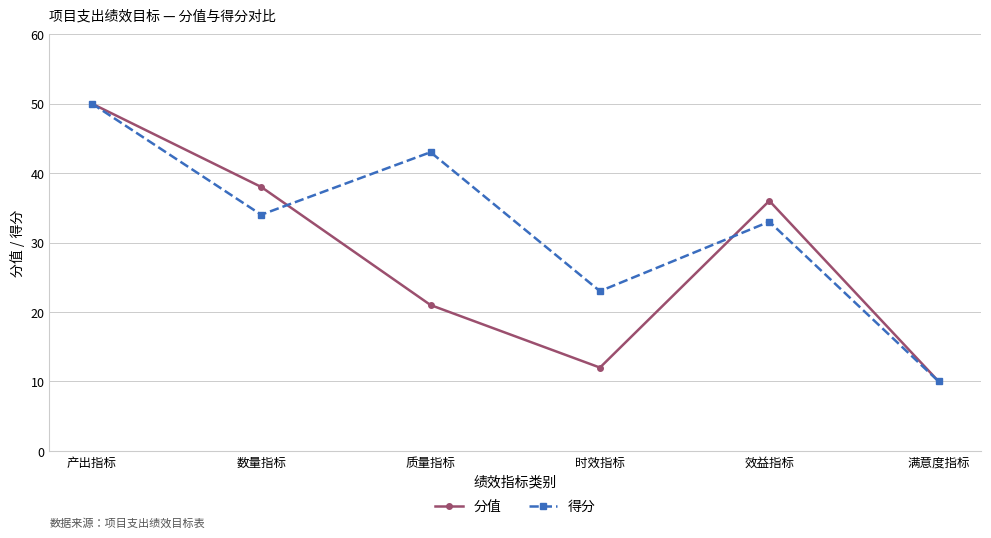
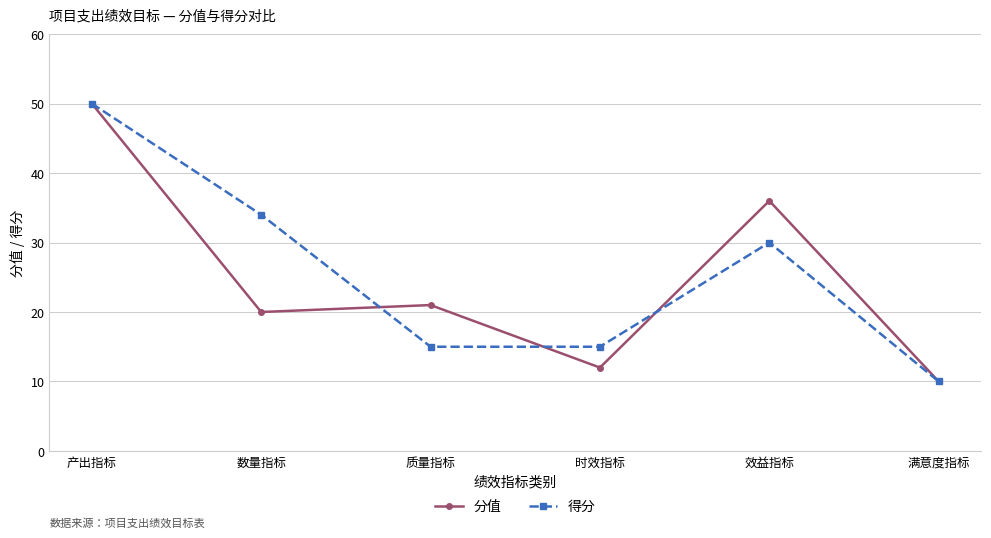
  {
    "分值": {
-     "数量指标": 38,
+     "数量指标": 20,
      "质量指标": 21,
      "时效指标": 12,
      "效益指标": 36
    },
    "得分": {
      "数量指标": 34,
-     "质量指标": 43,
-     "时效指标": 23,
-     "效益指标": 33
+     "质量指标": 15,
+     "时效指标": 15,
+     "效益指标": 30
    }
  }
